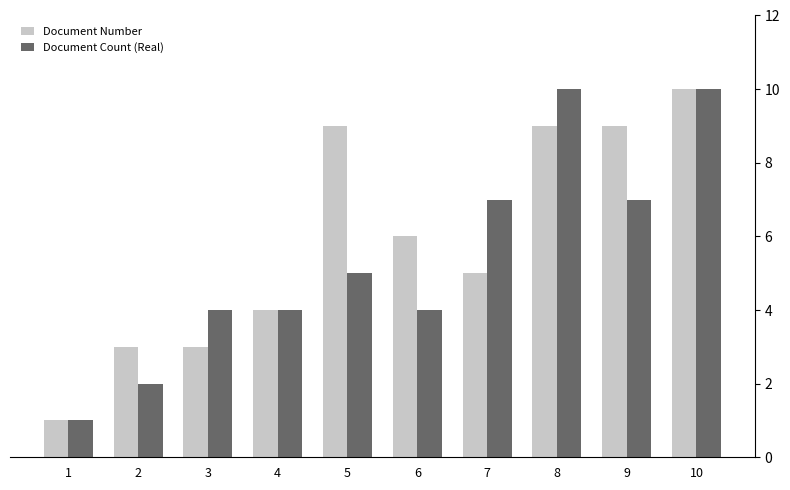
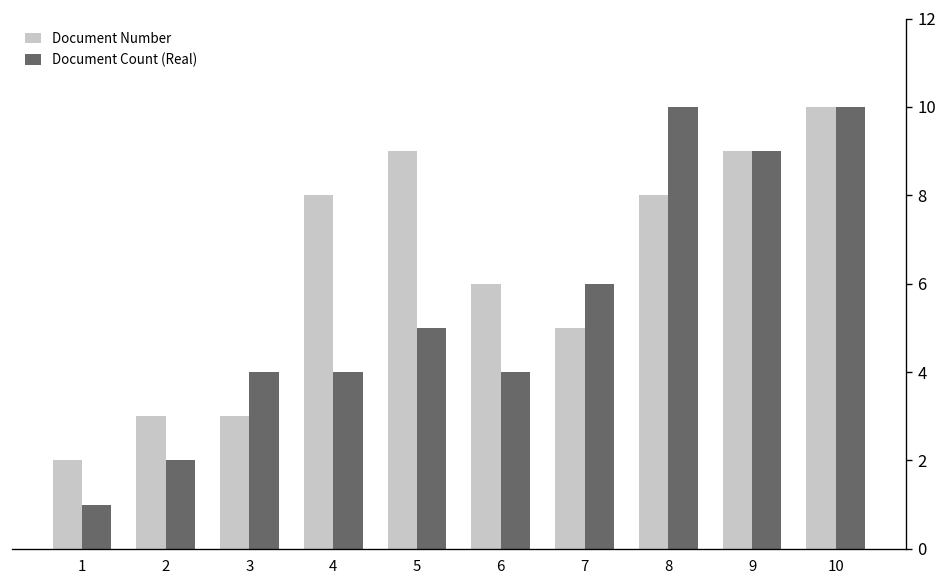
  {
    "Document Number": {
-     "1": 1,
+     "1": 2,
      "2": 3,
      "3": 3,
-     "4": 4,
+     "4": 8,
      "5": 9,
      "6": 6,
      "7": 5,
-     "8": 9,
+     "8": 8,
      "9": 9,
      "10": 10
    },
    "Document Count (Real)": {
      "1": 1,
      "2": 2,
      "3": 4,
      "4": 4,
      "5": 5,
      "6": 4,
-     "7": 7,
+     "7": 6,
      "8": 10,
-     "9": 7,
+     "9": 9,
      "10": 10
    }
  }
